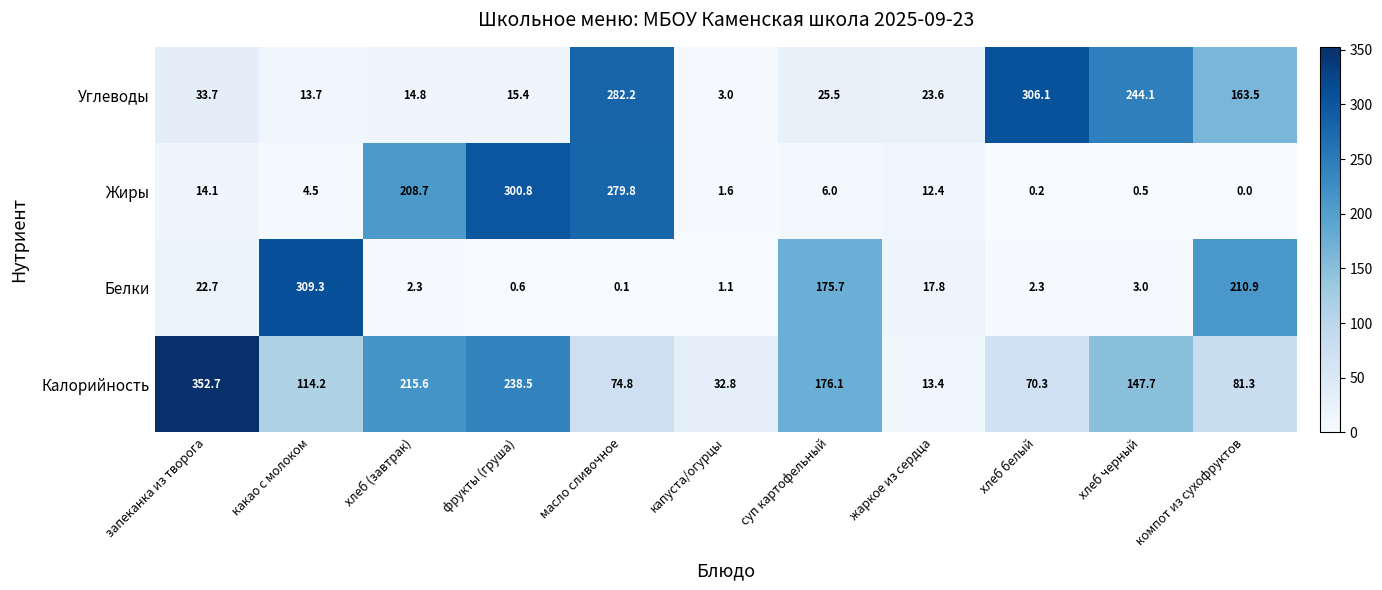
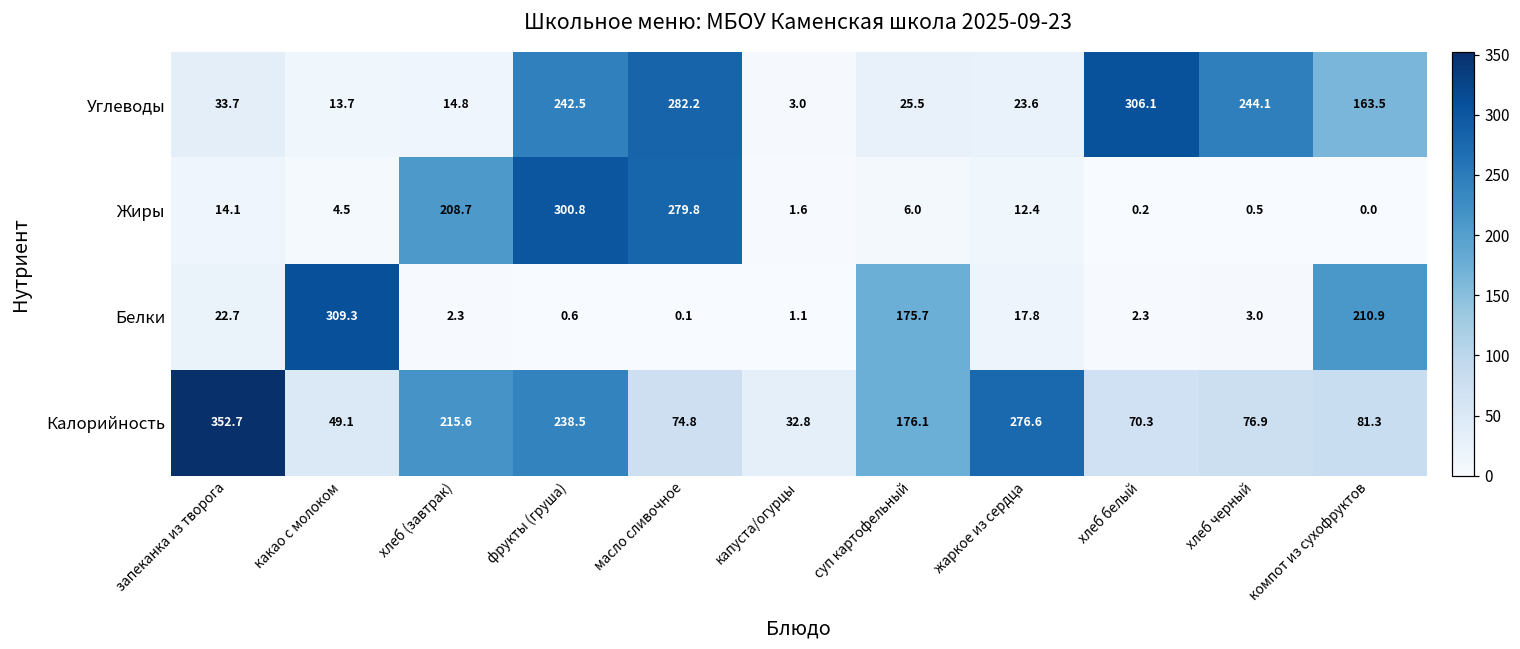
  {
    "Углеводы": {
      "запеканка из творога": 33.7,
      "какао с молоком": 13.7,
      "хлеб (завтрак)": 14.8,
-     "фрукты (груша)": 15.4,
+     "фрукты (груша)": 242.5,
      "масло сливочное": 282.2,
      "капуста/огурцы": 3.0,
      "суп картофельный": 25.5,
      "жаркое из сердца": 23.6,
      "хлеб белый": 306.1,
      "хлеб черный": 244.1,
      "компот из сухофруктов": 163.5
    },
    "Жиры": {
      "запеканка из творога": 14.1,
      "какао с молоком": 4.5,
      "хлеб (завтрак)": 208.7,
      "фрукты (груша)": 300.8,
      "масло сливочное": 279.8,
      "капуста/огурцы": 1.6,
      "суп картофельный": 6.0,
      "жаркое из сердца": 12.4,
      "хлеб белый": 0.2,
      "хлеб черный": 0.5,
      "компот из сухофруктов": 0.0
    },
    "Белки": {
      "запеканка из творога": 22.7,
      "какао с молоком": 309.3,
      "хлеб (завтрак)": 2.3,
      "фрукты (груша)": 0.6,
      "масло сливочное": 0.1,
      "капуста/огурцы": 1.1,
      "суп картофельный": 175.7,
      "жаркое из сердца": 17.8,
      "хлеб белый": 2.3,
      "хлеб черный": 3.0,
      "компот из сухофруктов": 210.9
    },
    "Калорийность": {
      "запеканка из творога": 352.7,
-     "какао с молоком": 114.2,
+     "какао с молоком": 49.1,
      "хлеб (завтрак)": 215.6,
      "фрукты (груша)": 238.5,
      "масло сливочное": 74.8,
      "капуста/огурцы": 32.8,
      "суп картофельный": 176.1,
-     "жаркое из сердца": 13.4,
+     "жаркое из сердца": 276.6,
      "хлеб белый": 70.3,
-     "хлеб черный": 147.7,
+     "хлеб черный": 76.9,
      "компот из сухофруктов": 81.3
    }
  }
